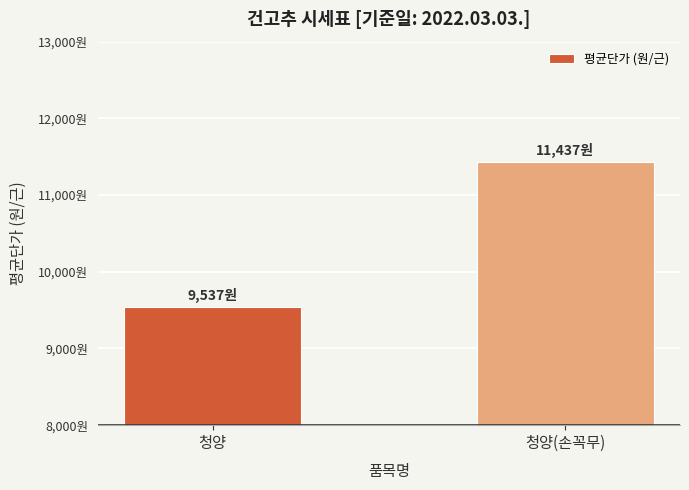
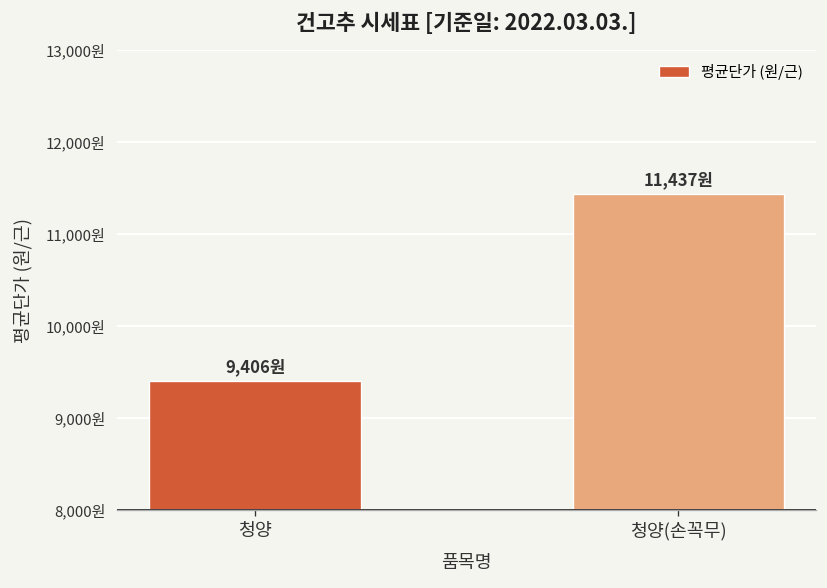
  {
-   "청양": "9,537원",
+   "청양": "9,406원",
    "청양(손꼭무)": "11,437원"
  }
